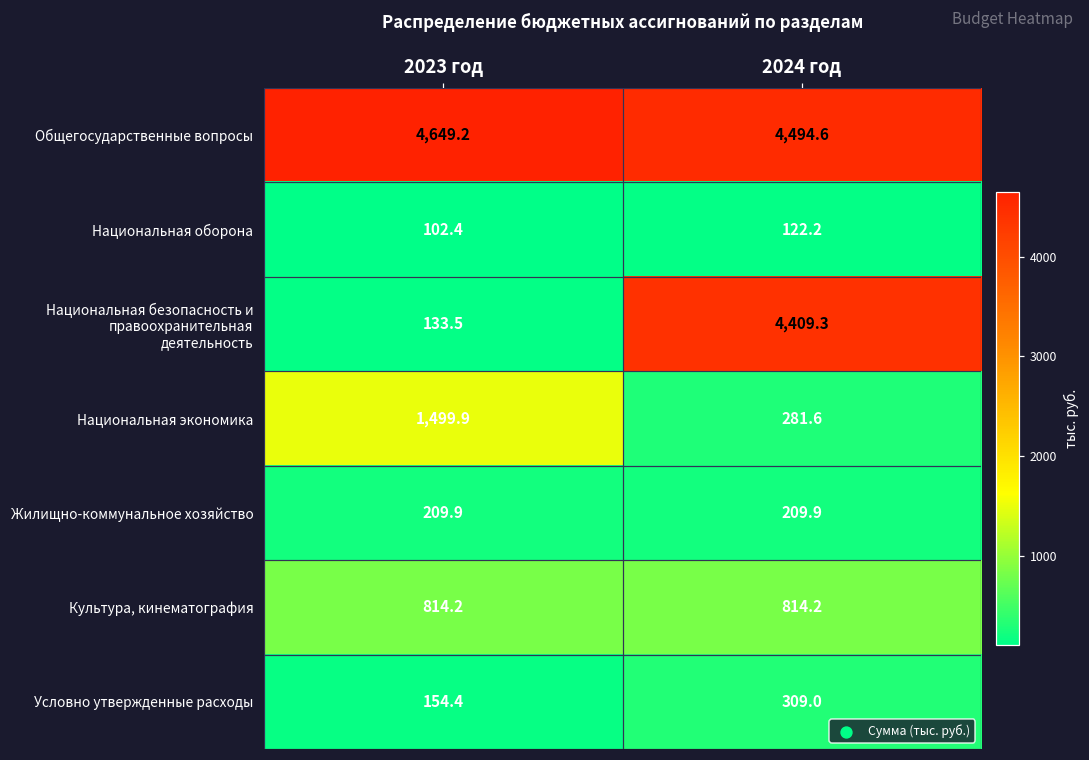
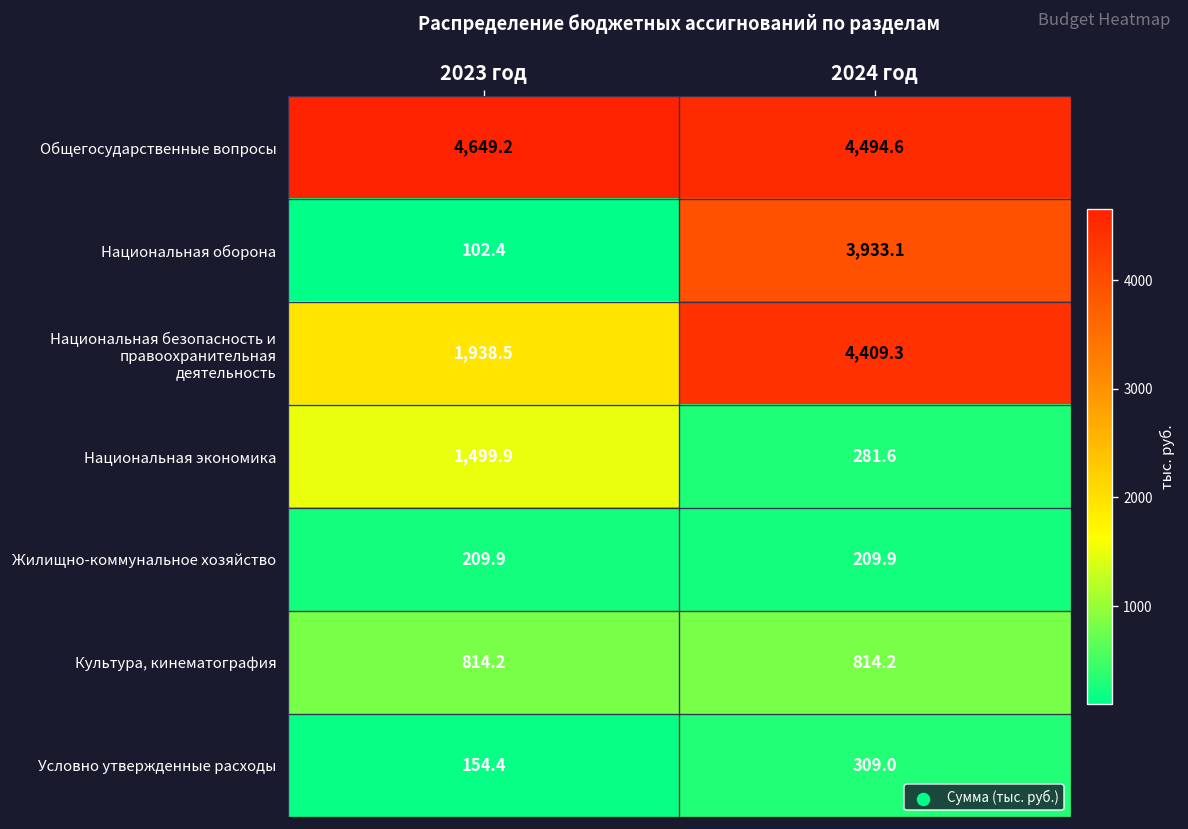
  {
    "Общегосударственные вопросы": {
      "2023 год": "4,649.2",
      "2024 год": "4,494.6"
    },
    "Национальная оборона": {
      "2023 год": "102.4",
-     "2024 год": "122.2"
+     "2024 год": "3,933.1"
    },
    "Национальная безопасность и правоохранительная деятельность": {
-     "2023 год": "133.5",
+     "2023 год": "1,938.5",
      "2024 год": "4,409.3"
    },
    "Национальная экономика": {
      "2023 год": "1,499.9",
      "2024 год": "281.6"
    },
    "Жилищно-коммунальное хозяйство": {
      "2023 год": "209.9",
      "2024 год": "209.9"
    },
    "Культура, кинематография": {
      "2023 год": "814.2",
      "2024 год": "814.2"
    },
    "Условно утвержденные расходы": {
      "2023 год": "154.4",
      "2024 год": "309.0"
    }
  }
